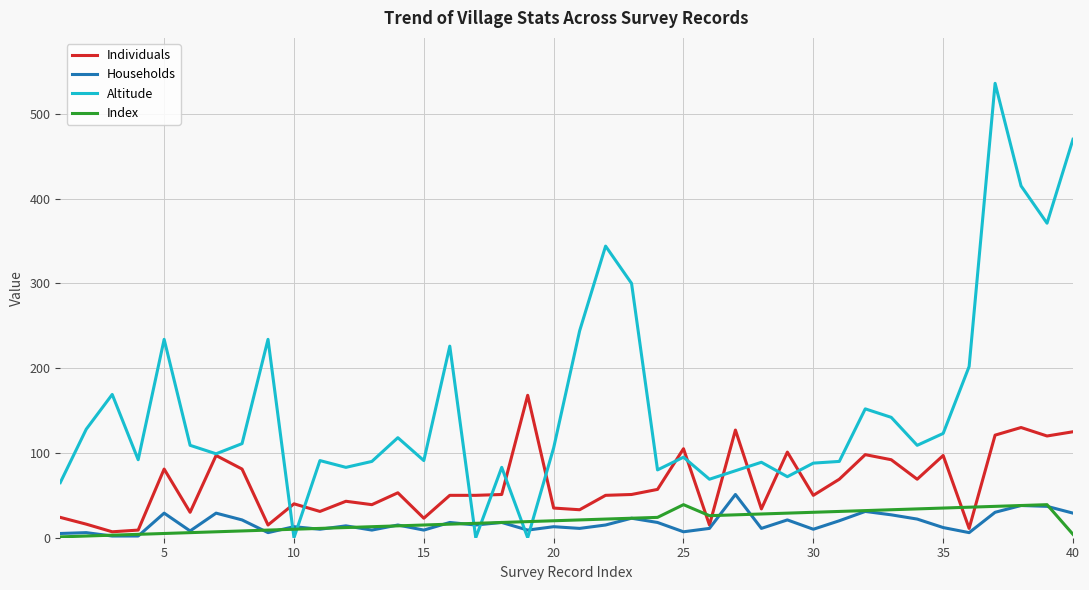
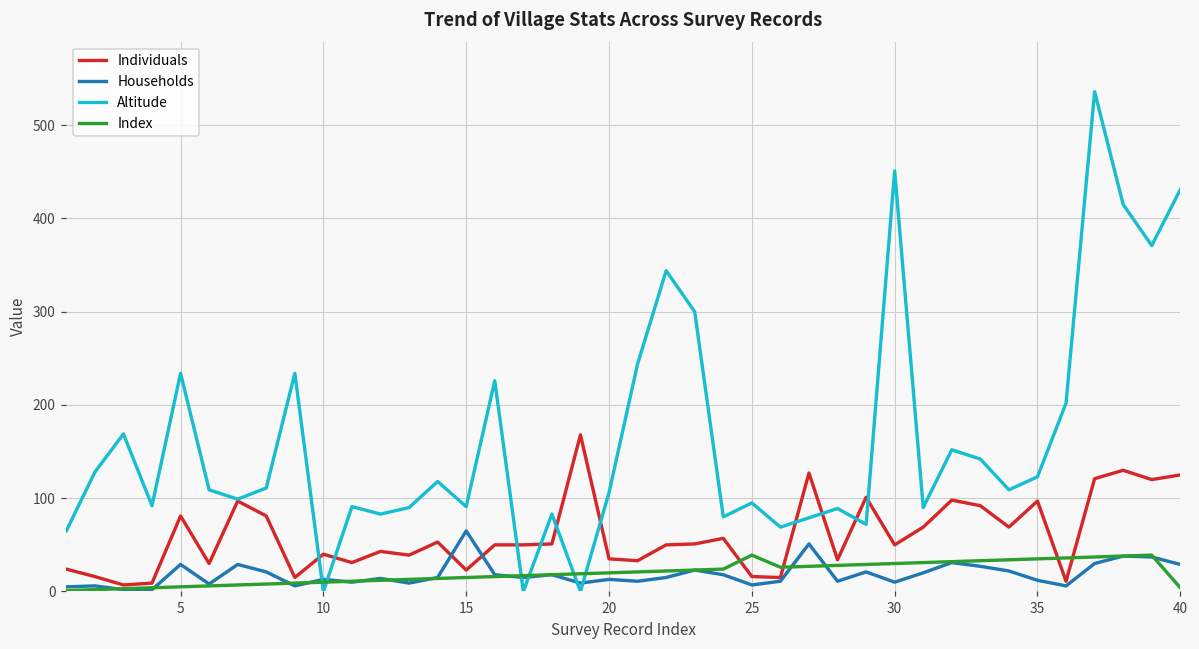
  {
    "Individuals": {
      "5": 80,
      "10": 40,
      "15": 20,
      "20": 40,
-     "25": 110,
+     "25": 20,
      "30": 50,
      "35": 100,
      "40": 130
    },
    "Households": {
      "5": 30,
-     "15": 10,
+     "15": 70,
      "20": 10,
      "25": 10,
      "30": 10,
      "35": 10,
      "40": 30
    },
    "Altitude": {
      "5": 230,
      "10": 0,
      "15": 90,
      "20": 110,
      "25": 100,
-     "30": 90,
+     "30": 450,
      "35": 120,
-     "40": 470
+     "40": 430
    },
    "Index": {
      "5": 10,
      "15": 20,
      "20": 20,
      "25": 40,
      "30": 30,
      "35": 40,
      "40": 0
    }
  }
